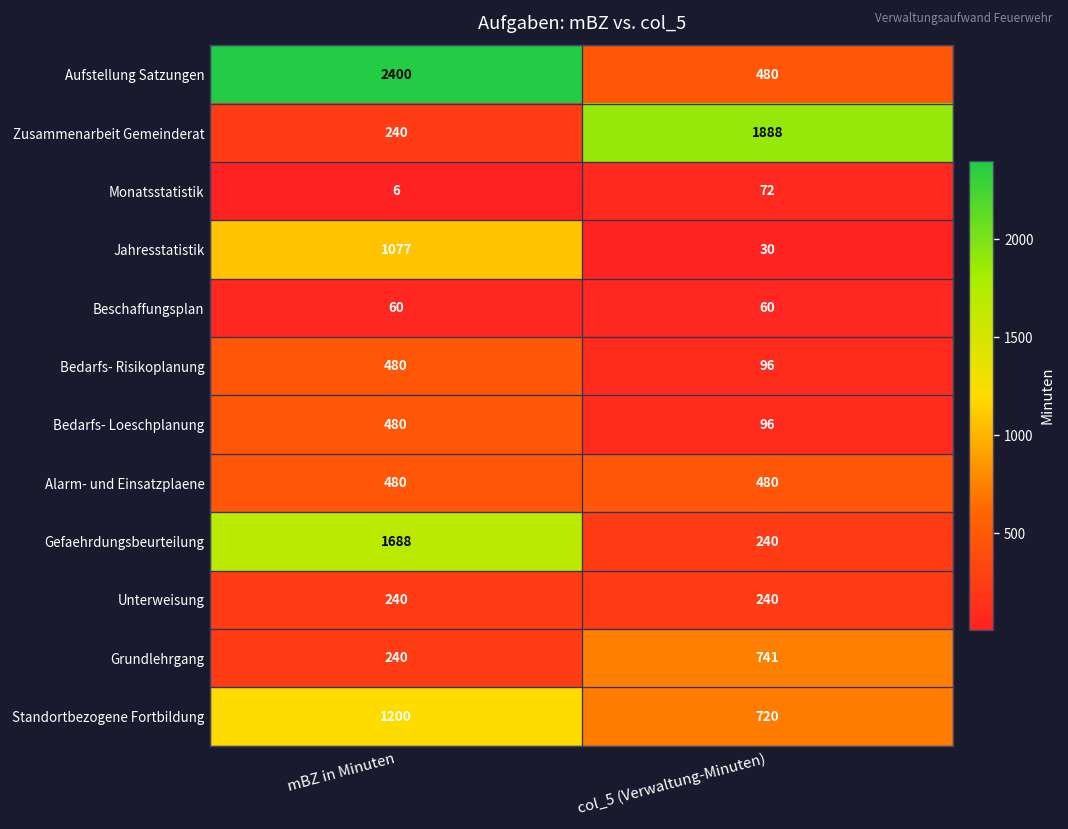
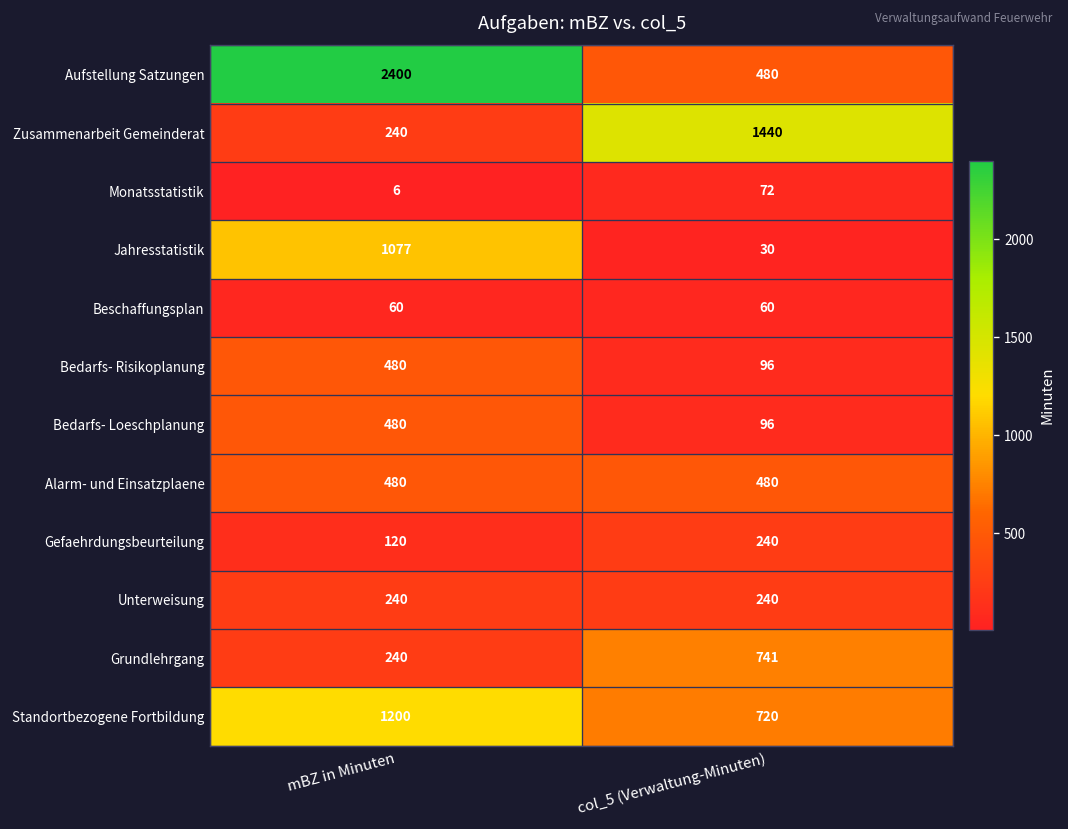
  {
    "Aufstellung Satzungen": {
      "mBZ in Minuten": 2400,
      "col_5 (Verwaltung-Minuten)": 480
    },
    "Zusammenarbeit Gemeinderat": {
      "mBZ in Minuten": 240,
-     "col_5 (Verwaltung-Minuten)": 1888
+     "col_5 (Verwaltung-Minuten)": 1440
    },
    "Monatsstatistik": {
      "mBZ in Minuten": 6,
      "col_5 (Verwaltung-Minuten)": 72
    },
    "Jahresstatistik": {
      "mBZ in Minuten": 1077,
      "col_5 (Verwaltung-Minuten)": 30
    },
    "Beschaffungsplan": {
      "mBZ in Minuten": 60,
      "col_5 (Verwaltung-Minuten)": 60
    },
    "Bedarfs- Risikoplanung": {
      "mBZ in Minuten": 480,
      "col_5 (Verwaltung-Minuten)": 96
    },
    "Bedarfs- Loeschplanung": {
      "mBZ in Minuten": 480,
      "col_5 (Verwaltung-Minuten)": 96
    },
    "Alarm- und Einsatzplaene": {
      "mBZ in Minuten": 480,
      "col_5 (Verwaltung-Minuten)": 480
    },
    "Gefaehrdungsbeurteilung": {
-     "mBZ in Minuten": 1688,
+     "mBZ in Minuten": 120,
      "col_5 (Verwaltung-Minuten)": 240
    },
    "Unterweisung": {
      "mBZ in Minuten": 240,
      "col_5 (Verwaltung-Minuten)": 240
    },
    "Grundlehrgang": {
      "mBZ in Minuten": 240,
      "col_5 (Verwaltung-Minuten)": 741
    },
    "Standortbezogene Fortbildung": {
      "mBZ in Minuten": 1200,
      "col_5 (Verwaltung-Minuten)": 720
    }
  }
